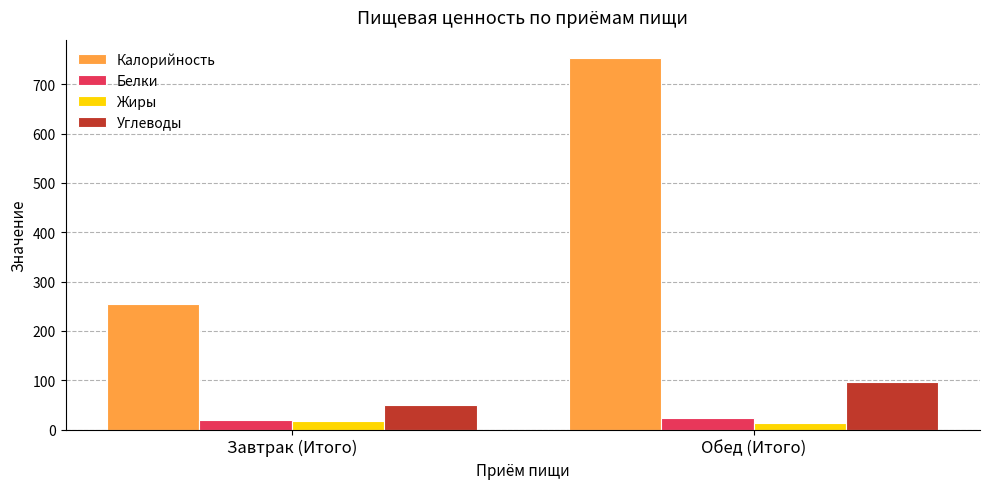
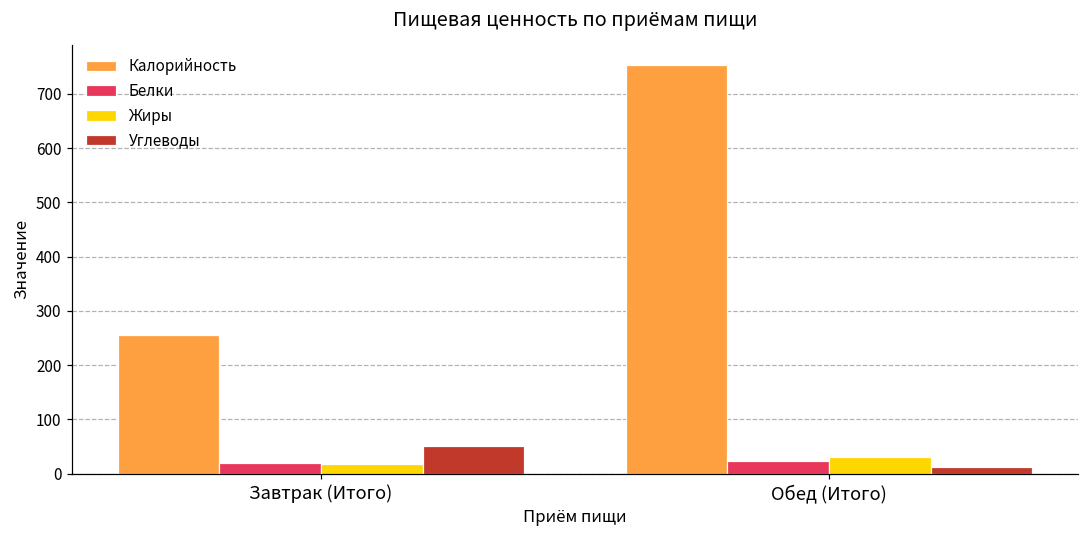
  {
    "Калорийность": {
      "Завтрак (Итого)": 260,
      "Обед (Итого)": 750
    },
    "Белки": {
      "Завтрак (Итого)": 20,
      "Обед (Итого)": 20
    },
    "Жиры": {
      "Завтрак (Итого)": 20,
-     "Обед (Итого)": 10
+     "Обед (Итого)": 30
    },
    "Углеводы": {
      "Завтрак (Итого)": 50,
-     "Обед (Итого)": 100
+     "Обед (Итого)": 10
    }
  }
